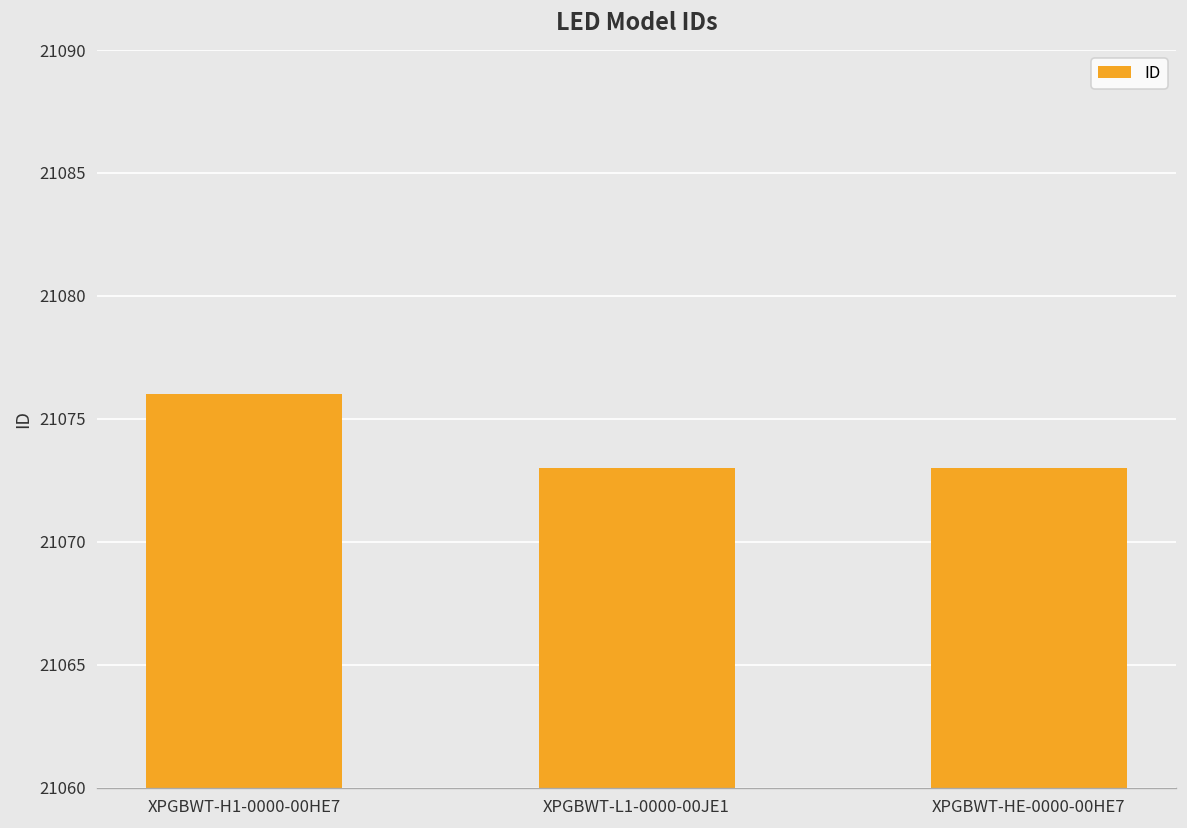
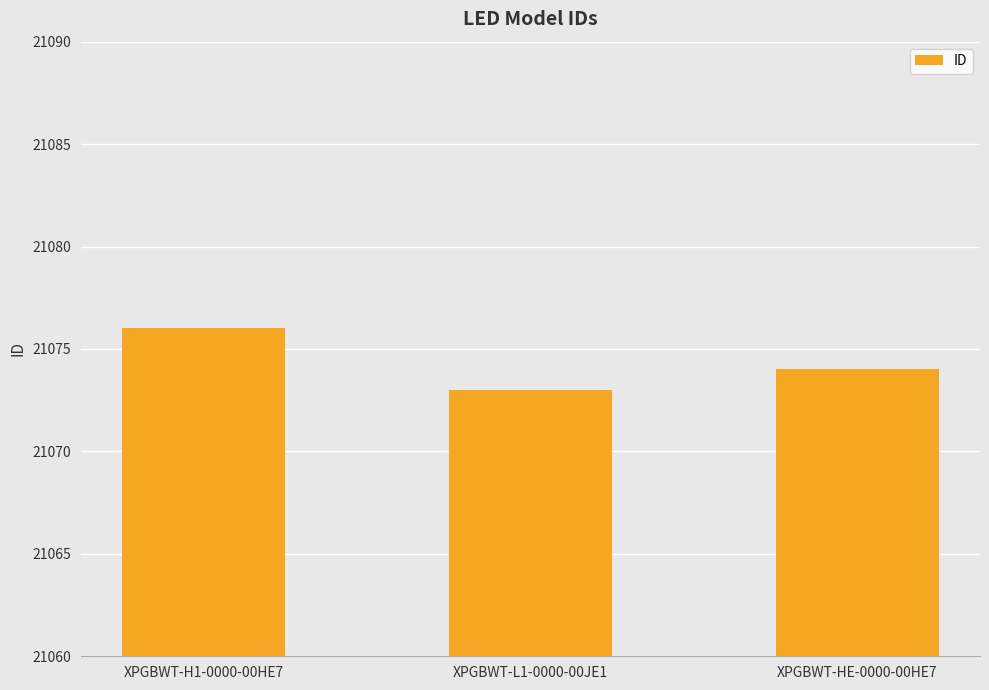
  {
    "XPGBWT-H1-0000-00HE7": 21076,
    "XPGBWT-L1-0000-00JE1": 21073,
-   "XPGBWT-HE-0000-00HE7": 21073
+   "XPGBWT-HE-0000-00HE7": 21074
  }
